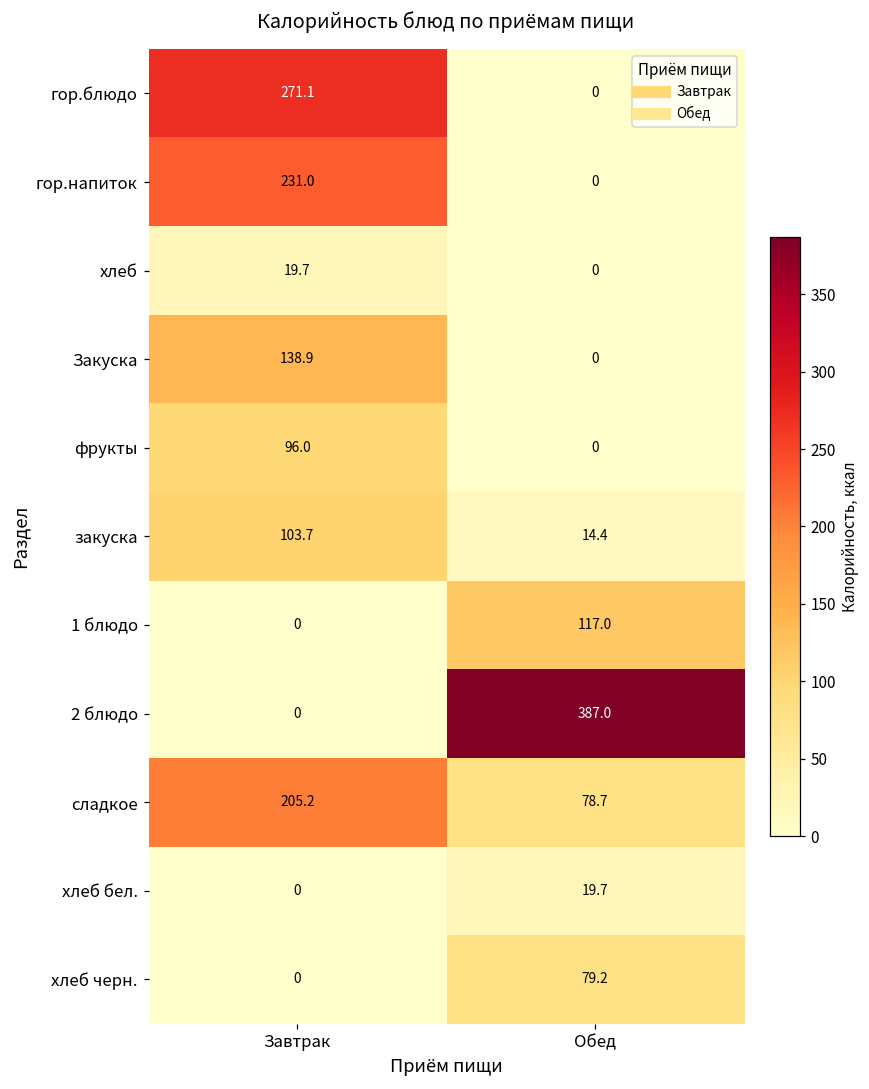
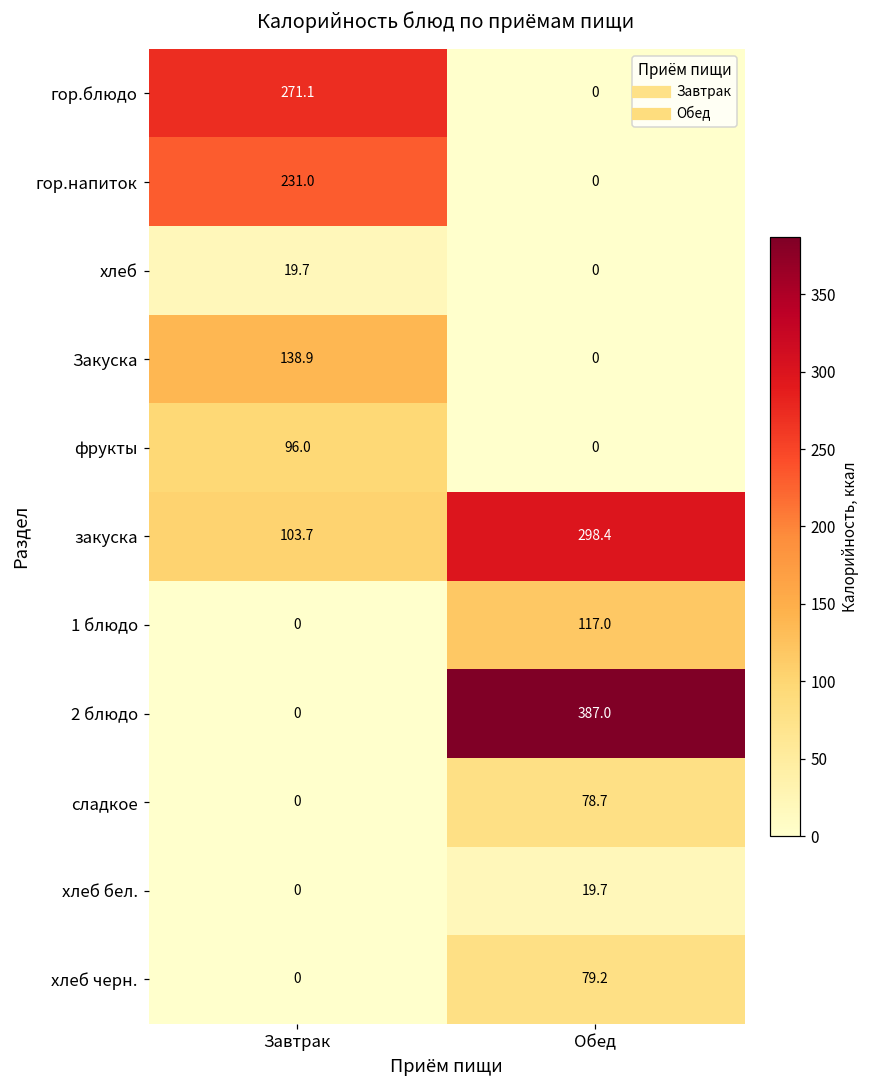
  {
    "гор.блюдо": {
      "Завтрак": 271.1,
      "Обед": 0
    },
    "гор.напиток": {
      "Завтрак": 231.0,
      "Обед": 0
    },
    "хлеб": {
      "Завтрак": 19.7,
      "Обед": 0
    },
    "Закуска": {
      "Завтрак": 138.9,
      "Обед": 0
    },
    "фрукты": {
      "Завтрак": 96.0,
      "Обед": 0
    },
    "закуска": {
      "Завтрак": 103.7,
-     "Обед": 14.4
+     "Обед": 298.4
    },
    "1 блюдо": {
      "Завтрак": 0,
      "Обед": 117.0
    },
    "2 блюдо": {
      "Завтрак": 0,
      "Обед": 387.0
    },
    "сладкое": {
-     "Завтрак": 205.2,
+     "Завтрак": 0,
      "Обед": 78.7
    },
    "хлеб бел.": {
      "Завтрак": 0,
      "Обед": 19.7
    },
    "хлеб черн.": {
      "Завтрак": 0,
      "Обед": 79.2
    }
  }
